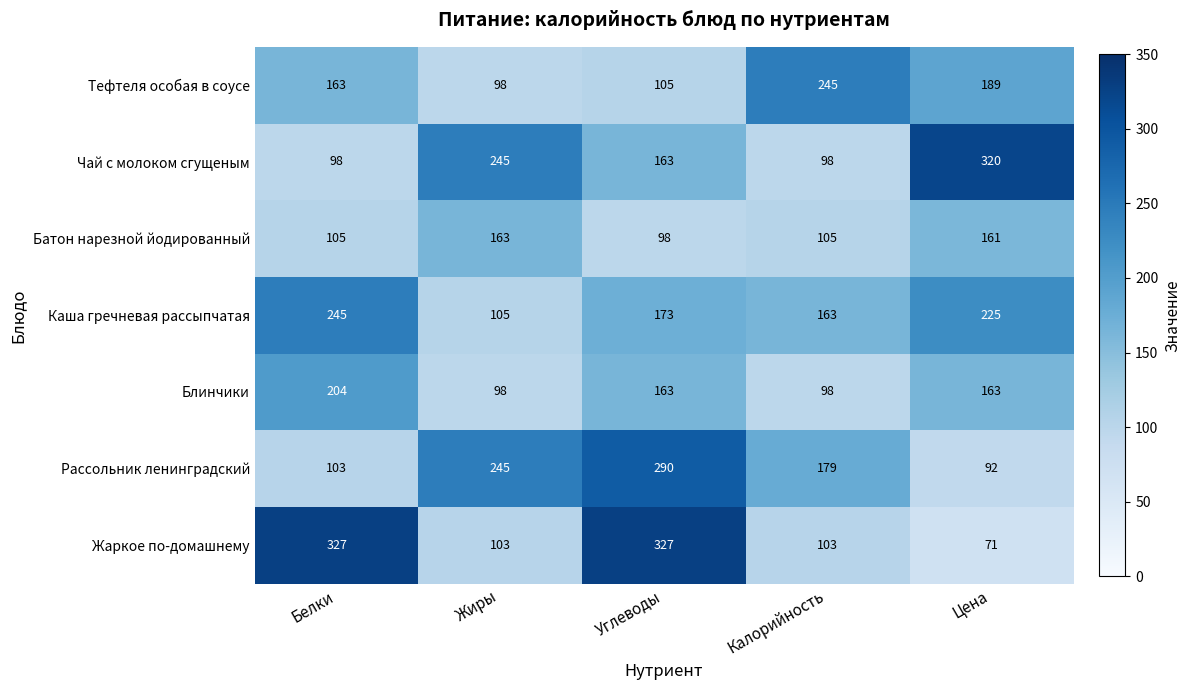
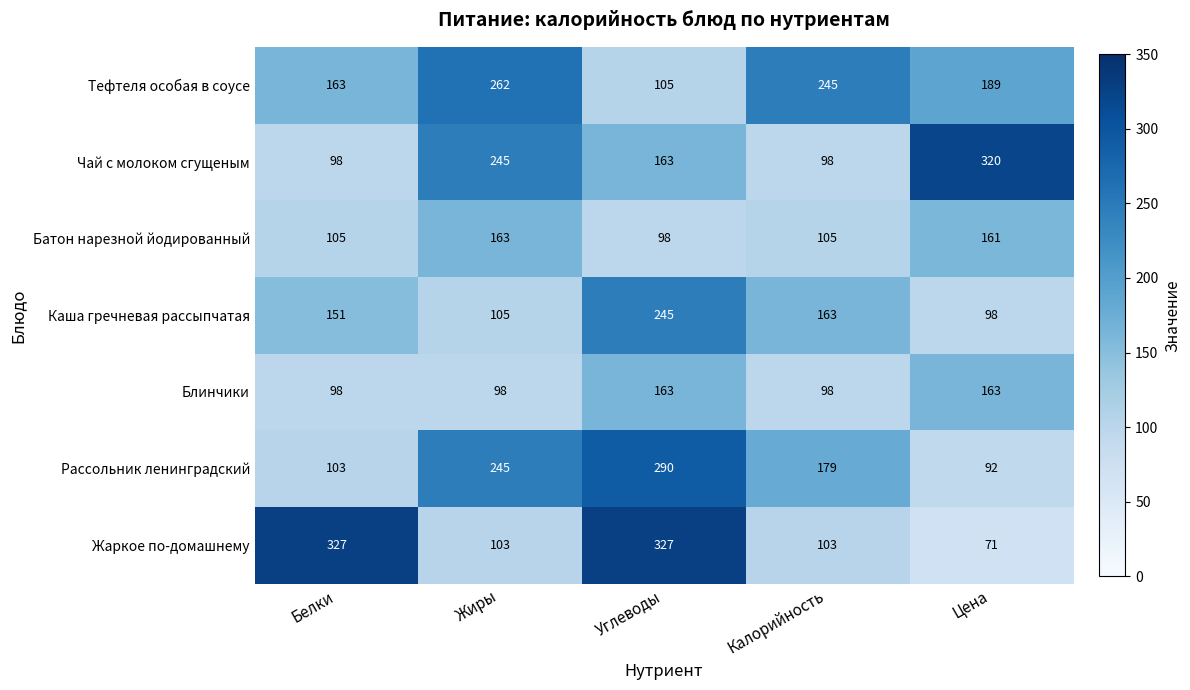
  {
    "Тефтеля особая в соусе": {
      "Белки": 163,
-     "Жиры": 98,
+     "Жиры": 262,
      "Углеводы": 105,
      "Калорийность": 245,
      "Цена": 189
    },
    "Чай с молоком сгущеным": {
      "Белки": 98,
      "Жиры": 245,
      "Углеводы": 163,
      "Калорийность": 98,
      "Цена": 320
    },
    "Батон нарезной йодированный": {
      "Белки": 105,
      "Жиры": 163,
      "Углеводы": 98,
      "Калорийность": 105,
      "Цена": 161
    },
    "Каша гречневая рассыпчатая": {
-     "Белки": 245,
+     "Белки": 151,
      "Жиры": 105,
-     "Углеводы": 173,
+     "Углеводы": 245,
      "Калорийность": 163,
-     "Цена": 225
+     "Цена": 98
    },
    "Блинчики": {
-     "Белки": 204,
+     "Белки": 98,
      "Жиры": 98,
      "Углеводы": 163,
      "Калорийность": 98,
      "Цена": 163
    },
    "Рассольник ленинградский": {
      "Белки": 103,
      "Жиры": 245,
      "Углеводы": 290,
      "Калорийность": 179,
      "Цена": 92
    },
    "Жаркое по-домашнему": {
      "Белки": 327,
      "Жиры": 103,
      "Углеводы": 327,
      "Калорийность": 103,
      "Цена": 71
    }
  }
